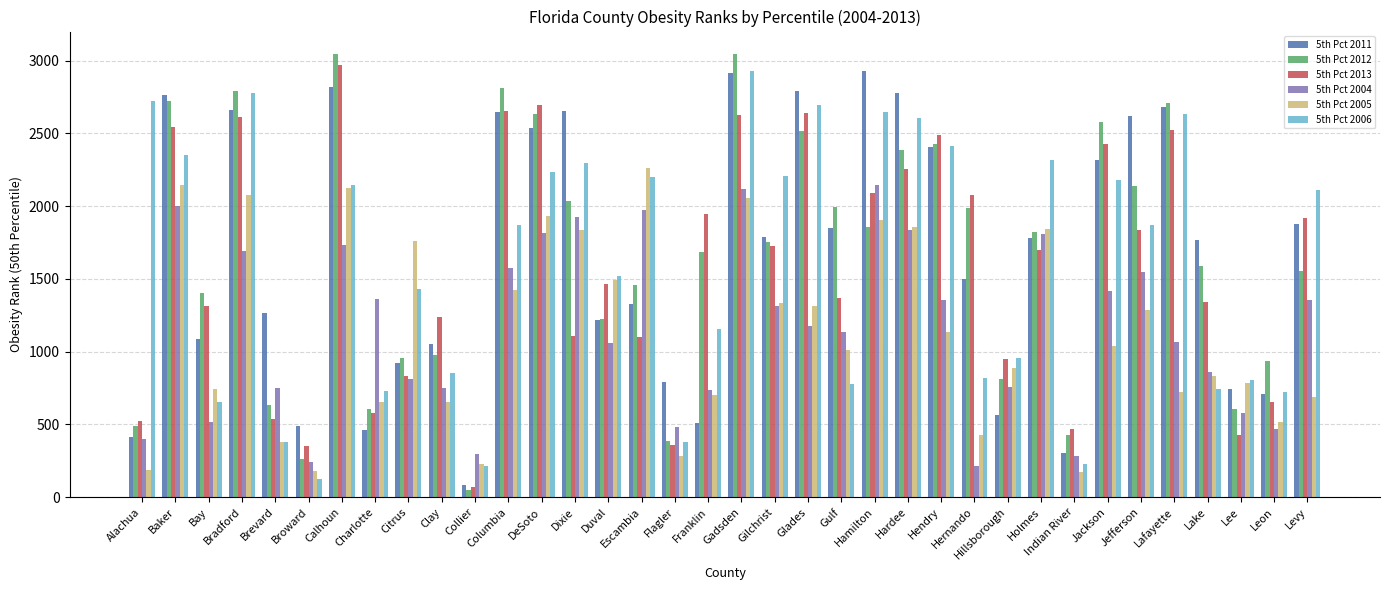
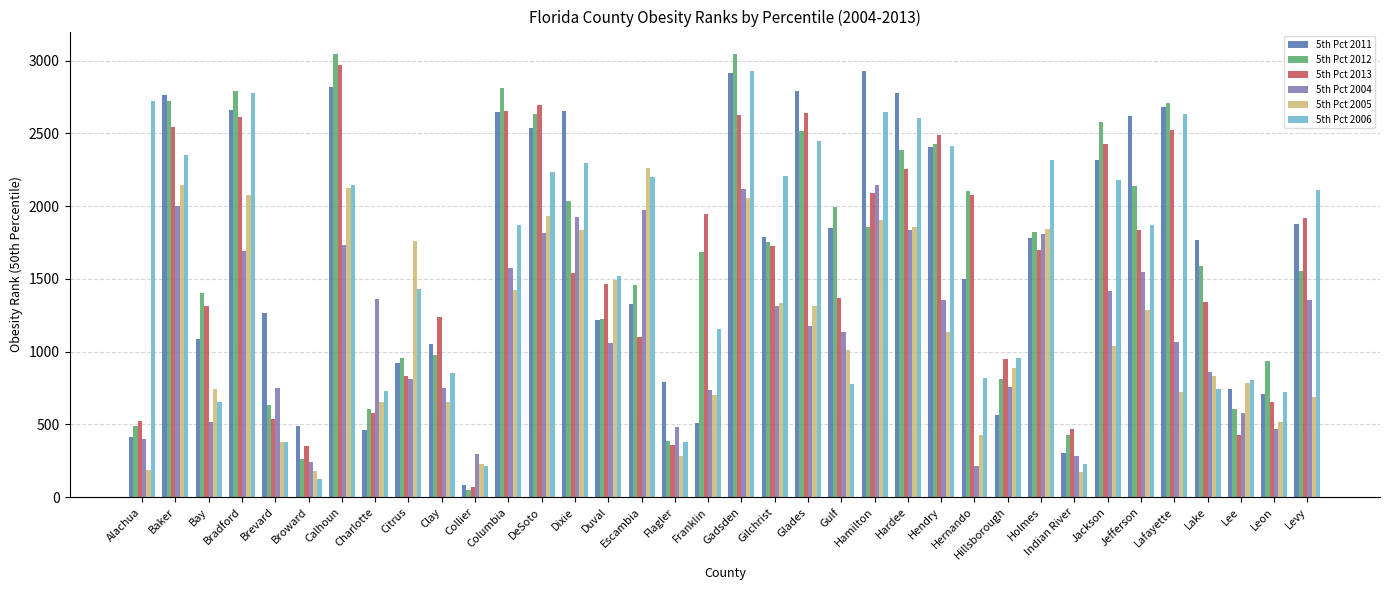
  {
    "5th Pct 2012": {
      "Alachua": 490,
      "Baker": 2720,
      "Bay": 1400,
      "Bradford": 2790,
      "Brevard": 630,
      "Broward": 260,
      "Calhoun": 3050,
      "Charlotte": 610,
      "Citrus": 960,
      "Clay": 980,
      "Collier": 50,
      "Columbia": 2810,
      "DeSoto": 2640,
      "Dixie": 2040,
      "Duval": 1220,
      "Escambia": 1460,
      "Flagler": 380,
      "Franklin": 1680,
      "Gadsden": 3050,
      "Gilchrist": 1750,
      "Glades": 2520,
      "Gulf": 2000,
      "Hamilton": 1860,
      "Hardee": 2390,
      "Hendry": 2430,
-     "Hernando": 1990,
+     "Hernando": 2100,
      "Hillsborough": 820,
      "Holmes": 1820,
      "Indian River": 430,
      "Jackson": 2580,
      "Jefferson": 2140,
      "Lafayette": 2710,
      "Lake": 1590,
      "Lee": 610,
      "Leon": 940,
      "Levy": 1560
    },
    "5th Pct 2013": {
      "Alachua": 530,
      "Baker": 2540,
      "Bay": 1320,
      "Bradford": 2610,
      "Brevard": 540,
      "Broward": 350,
      "Calhoun": 2970,
      "Charlotte": 580,
      "Citrus": 830,
      "Clay": 1240,
      "Collier": 70,
      "Columbia": 2650,
      "DeSoto": 2690,
-     "Dixie": 1110,
+     "Dixie": 1540,
      "Duval": 1470,
      "Escambia": 1100,
      "Flagler": 360,
      "Franklin": 1950,
      "Gadsden": 2630,
      "Gilchrist": 1720,
      "Glades": 2640,
      "Gulf": 1370,
      "Hamilton": 2090,
      "Hardee": 2260,
      "Hendry": 2490,
      "Hernando": 2080,
      "Hillsborough": 950,
      "Holmes": 1700,
      "Indian River": 470,
      "Jackson": 2430,
      "Jefferson": 1830,
      "Lafayette": 2520,
      "Lake": 1340,
      "Lee": 430,
      "Leon": 660,
      "Levy": 1920
    },
    "5th Pct 2005": {
      "Alachua": 190,
      "Baker": 2150,
      "Bay": 750,
      "Bradford": 2080,
      "Brevard": 380,
      "Broward": 180,
      "Calhoun": 2120,
      "Charlotte": 650,
      "Citrus": 1760,
      "Clay": 660,
      "Collier": 230,
      "Columbia": 1420,
      "DeSoto": 1940,
      "Dixie": 1830,
      "Duval": 1500,
      "Escambia": 2260,
      "Flagler": 290,
      "Franklin": 700,
      "Gadsden": 2060,
      "Gilchrist": 1340,
      "Glades": 1320,
      "Gulf": 1010,
      "Hamilton": 1900,
      "Hardee": 1860,
      "Hendry": 1140,
      "Hernando": 430,
      "Hillsborough": 890,
      "Holmes": 1840,
      "Indian River": 170,
      "Jackson": 1040,
      "Jefferson": 1290,
      "Lafayette": 720,
      "Lake": 840,
      "Lee": 790,
      "Leon": 520,
      "Levy": 690
    },
    "5th Pct 2006": {
      "Alachua": 2730,
      "Baker": 2350,
      "Bay": 660,
      "Bradford": 2780,
      "Brevard": 380,
      "Broward": 130,
      "Calhoun": 2150,
      "Charlotte": 730,
      "Citrus": 1430,
      "Clay": 850,
      "Collier": 220,
      "Columbia": 1870,
      "DeSoto": 2240,
      "Dixie": 2300,
      "Duval": 1520,
      "Escambia": 2200,
      "Flagler": 380,
      "Franklin": 1160,
      "Gadsden": 2930,
      "Gilchrist": 2210,
-     "Glades": 2690,
+     "Glades": 2450,
      "Gulf": 780,
      "Hamilton": 2650,
      "Hardee": 2610,
      "Hendry": 2410,
      "Hernando": 820,
      "Hillsborough": 960,
      "Holmes": 2320,
      "Indian River": 230,
      "Jackson": 2180,
      "Jefferson": 1870,
      "Lafayette": 2640,
      "Lake": 740,
      "Lee": 810,
      "Leon": 720,
      "Levy": 2110
    }
  }
